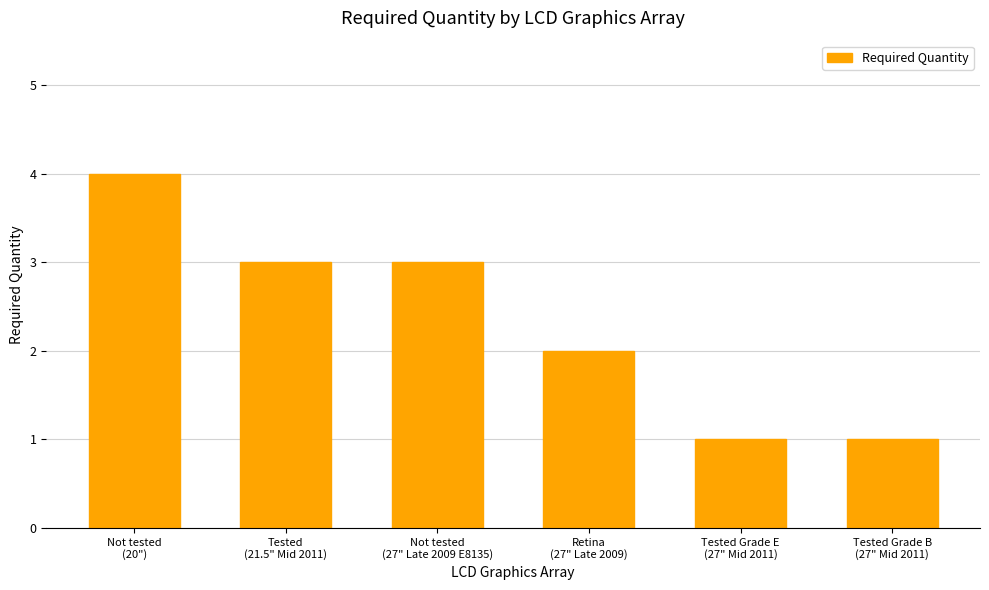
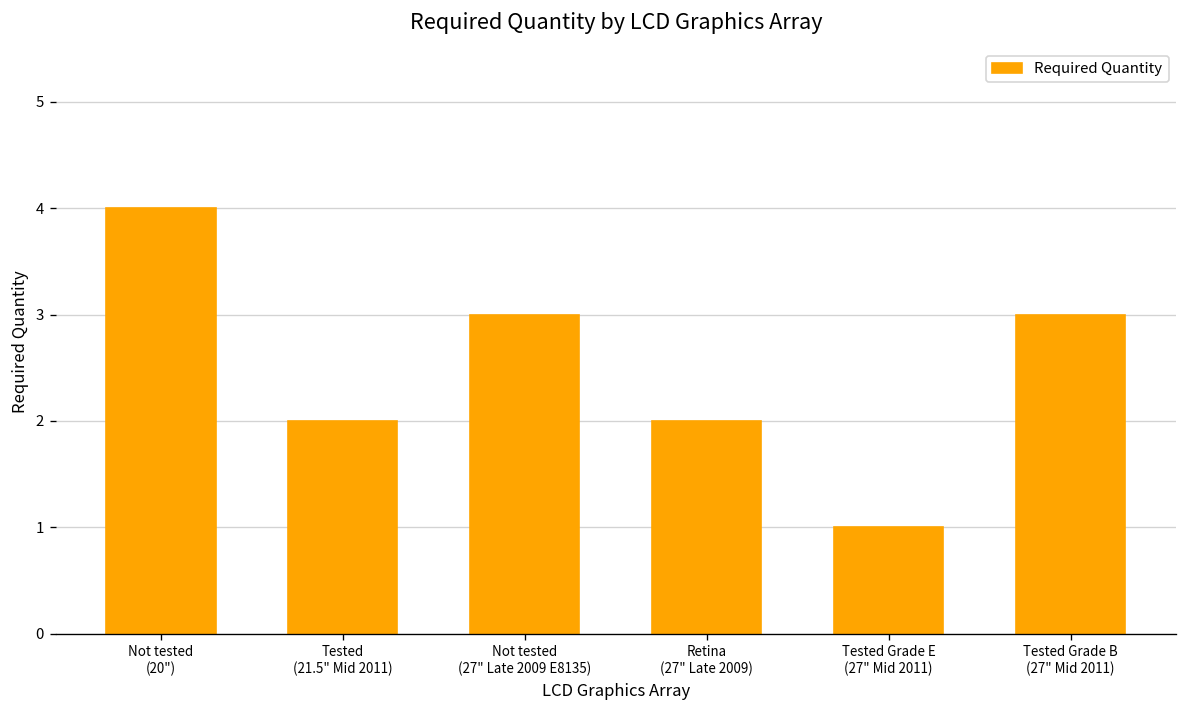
  {
    "Not tested (20\")": 4,
-   "Tested (21.5\" Mid 2011)": 3,
+   "Tested (21.5\" Mid 2011)": 2,
    "Not tested (27\" Late 2009 E8135)": 3,
    "Retina (27\" Late 2009)": 2,
    "Tested Grade E (27\" Mid 2011)": 1,
-   "Tested Grade B (27\" Mid 2011)": 1
+   "Tested Grade B (27\" Mid 2011)": 3
  }
